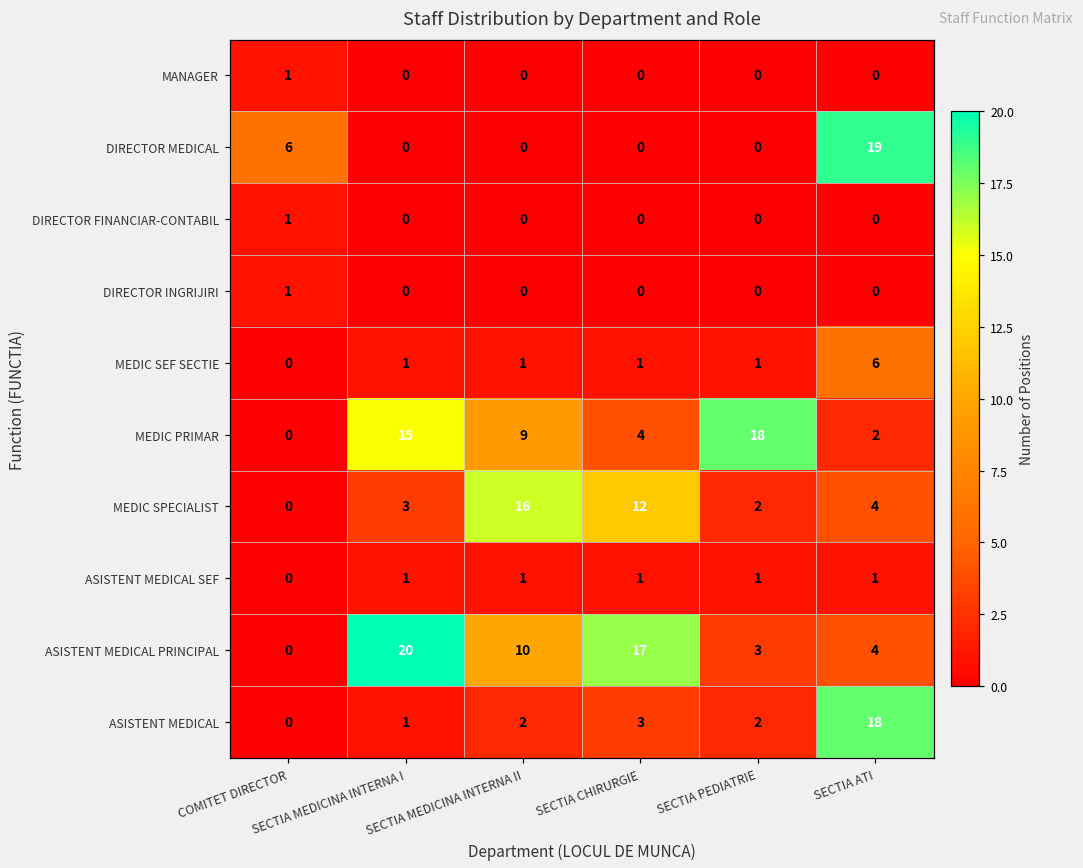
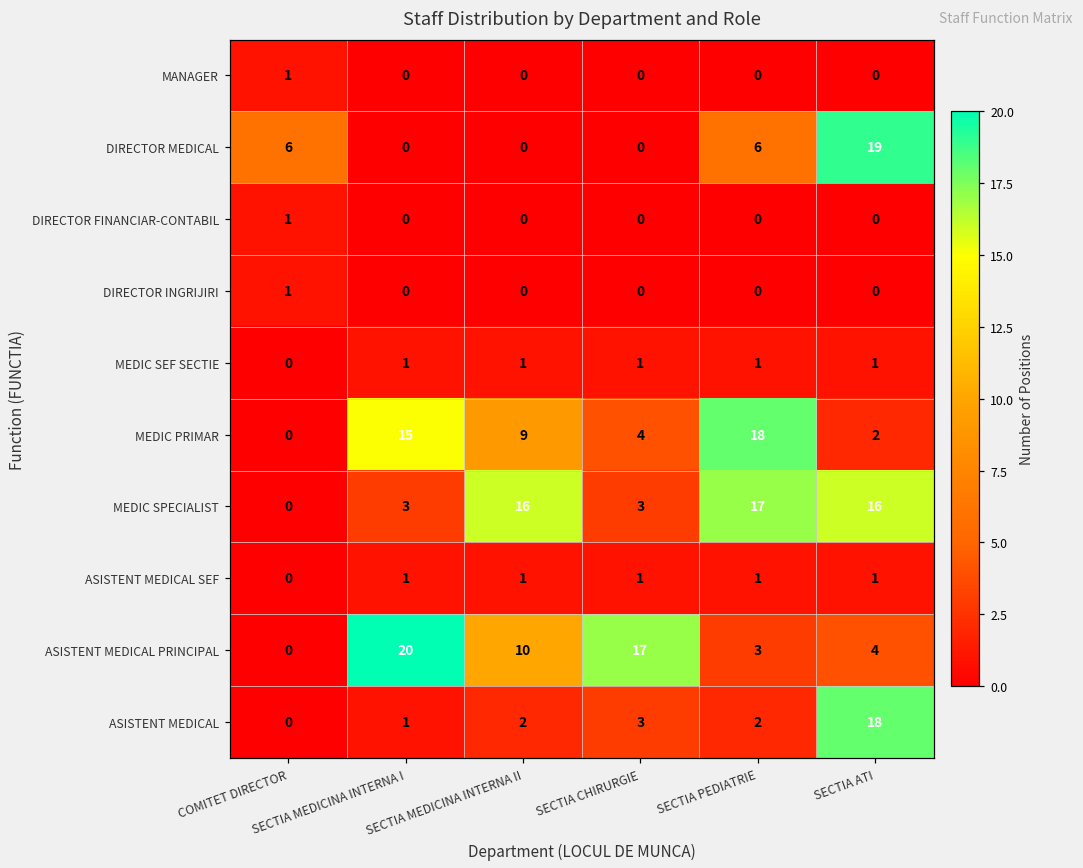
  {
    "MANAGER": {
      "COMITET DIRECTOR": 1,
      "SECTIA MEDICINA INTERNA I": 0,
      "SECTIA MEDICINA INTERNA II": 0,
      "SECTIA CHIRURGIE": 0,
      "SECTIA PEDIATRIE": 0,
      "SECTIA ATI": 0
    },
    "DIRECTOR MEDICAL": {
      "COMITET DIRECTOR": 6,
      "SECTIA MEDICINA INTERNA I": 0,
      "SECTIA MEDICINA INTERNA II": 0,
      "SECTIA CHIRURGIE": 0,
-     "SECTIA PEDIATRIE": 0,
+     "SECTIA PEDIATRIE": 6,
      "SECTIA ATI": 19
    },
    "DIRECTOR FINANCIAR-CONTABIL": {
      "COMITET DIRECTOR": 1,
      "SECTIA MEDICINA INTERNA I": 0,
      "SECTIA MEDICINA INTERNA II": 0,
      "SECTIA CHIRURGIE": 0,
      "SECTIA PEDIATRIE": 0,
      "SECTIA ATI": 0
    },
    "DIRECTOR INGRIJIRI": {
      "COMITET DIRECTOR": 1,
      "SECTIA MEDICINA INTERNA I": 0,
      "SECTIA MEDICINA INTERNA II": 0,
      "SECTIA CHIRURGIE": 0,
      "SECTIA PEDIATRIE": 0,
      "SECTIA ATI": 0
    },
    "MEDIC SEF SECTIE": {
      "COMITET DIRECTOR": 0,
      "SECTIA MEDICINA INTERNA I": 1,
      "SECTIA MEDICINA INTERNA II": 1,
      "SECTIA CHIRURGIE": 1,
      "SECTIA PEDIATRIE": 1,
-     "SECTIA ATI": 6
+     "SECTIA ATI": 1
    },
    "MEDIC PRIMAR": {
      "COMITET DIRECTOR": 0,
      "SECTIA MEDICINA INTERNA I": 15,
      "SECTIA MEDICINA INTERNA II": 9,
      "SECTIA CHIRURGIE": 4,
      "SECTIA PEDIATRIE": 18,
      "SECTIA ATI": 2
    },
    "MEDIC SPECIALIST": {
      "COMITET DIRECTOR": 0,
      "SECTIA MEDICINA INTERNA I": 3,
      "SECTIA MEDICINA INTERNA II": 16,
-     "SECTIA CHIRURGIE": 12,
-     "SECTIA PEDIATRIE": 2,
-     "SECTIA ATI": 4
+     "SECTIA CHIRURGIE": 3,
+     "SECTIA PEDIATRIE": 17,
+     "SECTIA ATI": 16
    },
    "ASISTENT MEDICAL SEF": {
      "COMITET DIRECTOR": 0,
      "SECTIA MEDICINA INTERNA I": 1,
      "SECTIA MEDICINA INTERNA II": 1,
      "SECTIA CHIRURGIE": 1,
      "SECTIA PEDIATRIE": 1,
      "SECTIA ATI": 1
    },
    "ASISTENT MEDICAL PRINCIPAL": {
      "COMITET DIRECTOR": 0,
      "SECTIA MEDICINA INTERNA I": 20,
      "SECTIA MEDICINA INTERNA II": 10,
      "SECTIA CHIRURGIE": 17,
      "SECTIA PEDIATRIE": 3,
      "SECTIA ATI": 4
    },
    "ASISTENT MEDICAL": {
      "COMITET DIRECTOR": 0,
      "SECTIA MEDICINA INTERNA I": 1,
      "SECTIA MEDICINA INTERNA II": 2,
      "SECTIA CHIRURGIE": 3,
      "SECTIA PEDIATRIE": 2,
      "SECTIA ATI": 18
    }
  }
